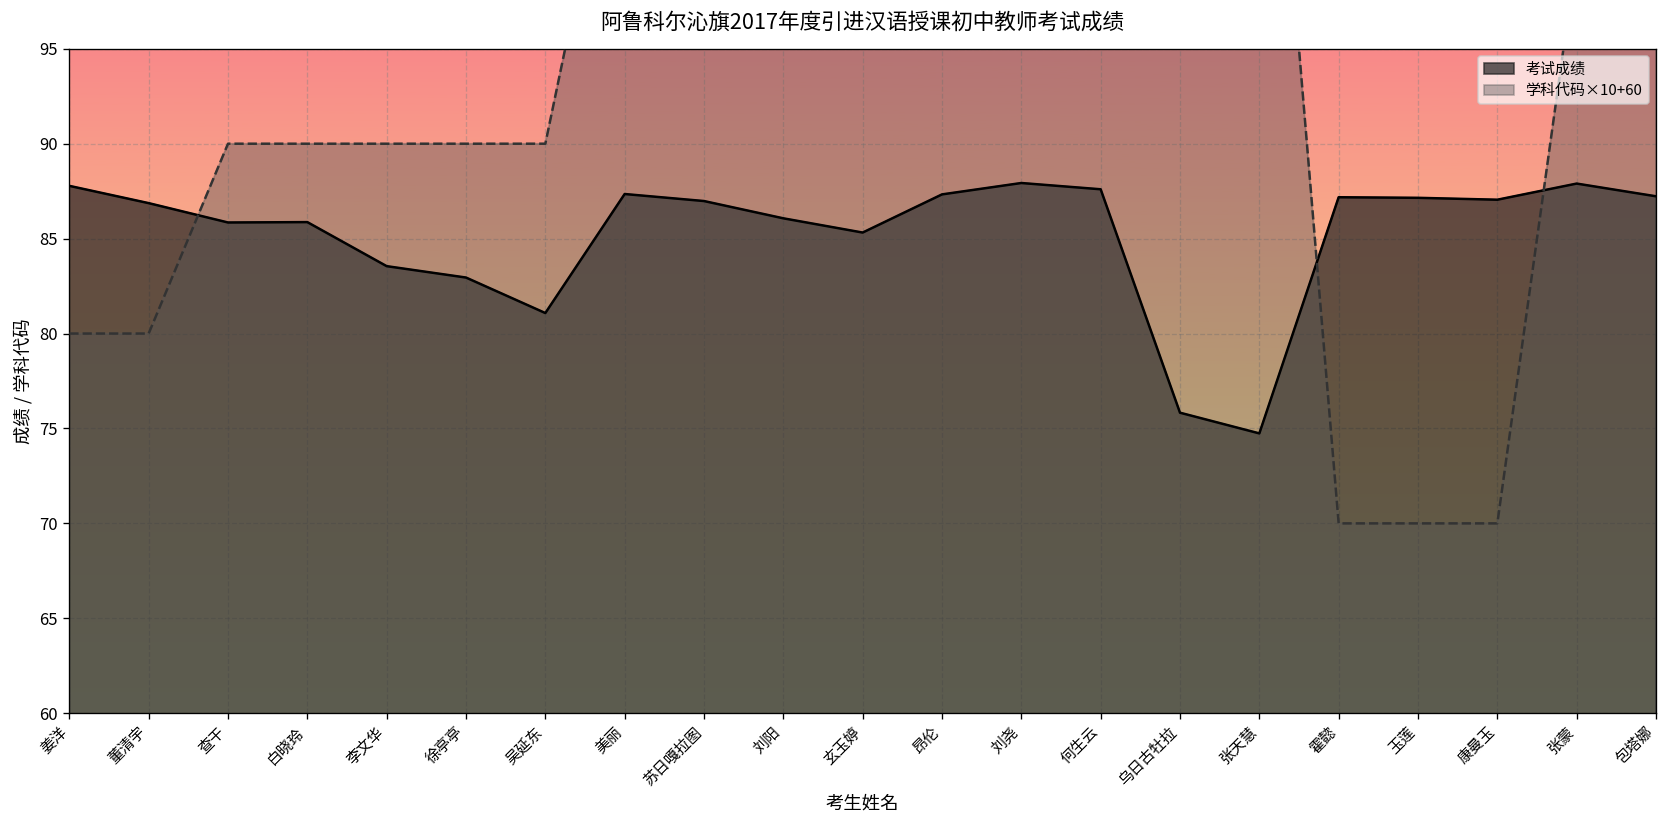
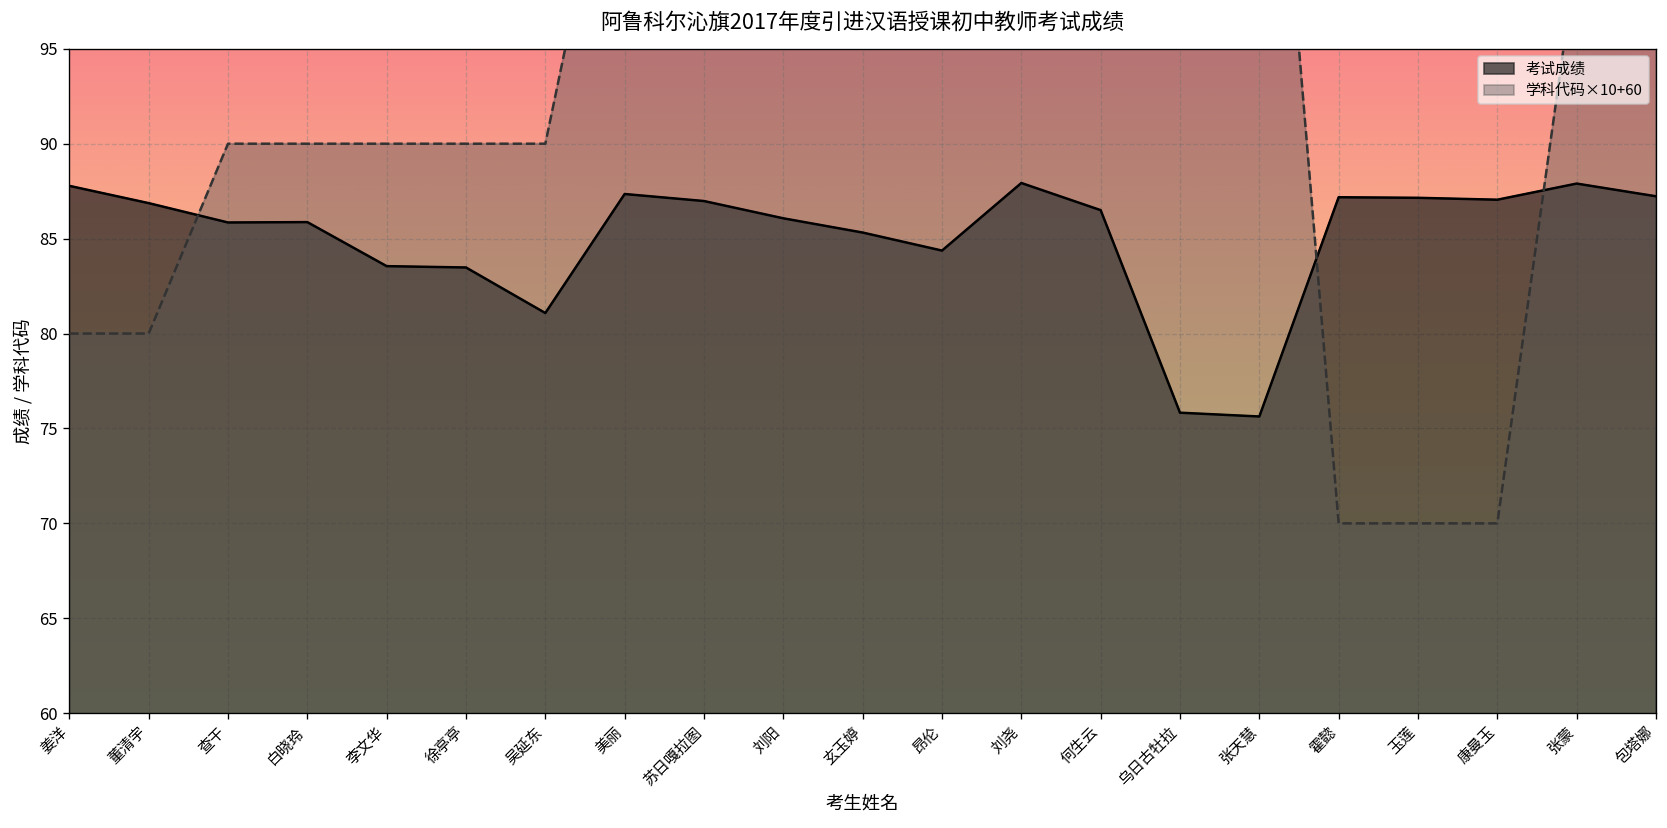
  {
    "考试成绩": {
      "姜洋": 87.8,
      "董清宇": 86.9,
      "查干": 85.9,
      "白晓玲": 85.9,
      "李文华": 83.6,
-     "徐亭亭": 83.0,
+     "徐亭亭": 83.5,
      "吴延东": 81.1,
      "美丽": 87.4,
      "苏日嘎拉图": 87.0,
      "刘阳": 86.1,
      "玄玉婷": 85.3,
-     "昂伦": 87.3,
+     "昂伦": 84.4,
      "刘尧": 87.9,
-     "何生云": 87.6,
+     "何生云": 86.5,
      "乌日古牡拉": 75.8,
-     "张天慧": 74.7,
+     "张天慧": 75.6,
      "霍懿": 87.2,
      "玉莲": 87.2,
      "康曼玉": 87.1,
      "张蒙": 87.9,
      "包塔娜": 87.2
    },
    "学科代码×10+60": {
      "姜洋": 80.0,
      "董清宇": 80.0,
      "查干": 90.0,
      "白晓玲": 90.0,
      "李文华": 90.0,
      "徐亭亭": 90.0,
      "吴延东": 90.0,
      "霍懿": 70.0,
      "玉莲": 70.0,
      "康曼玉": 70.0
    }
  }
